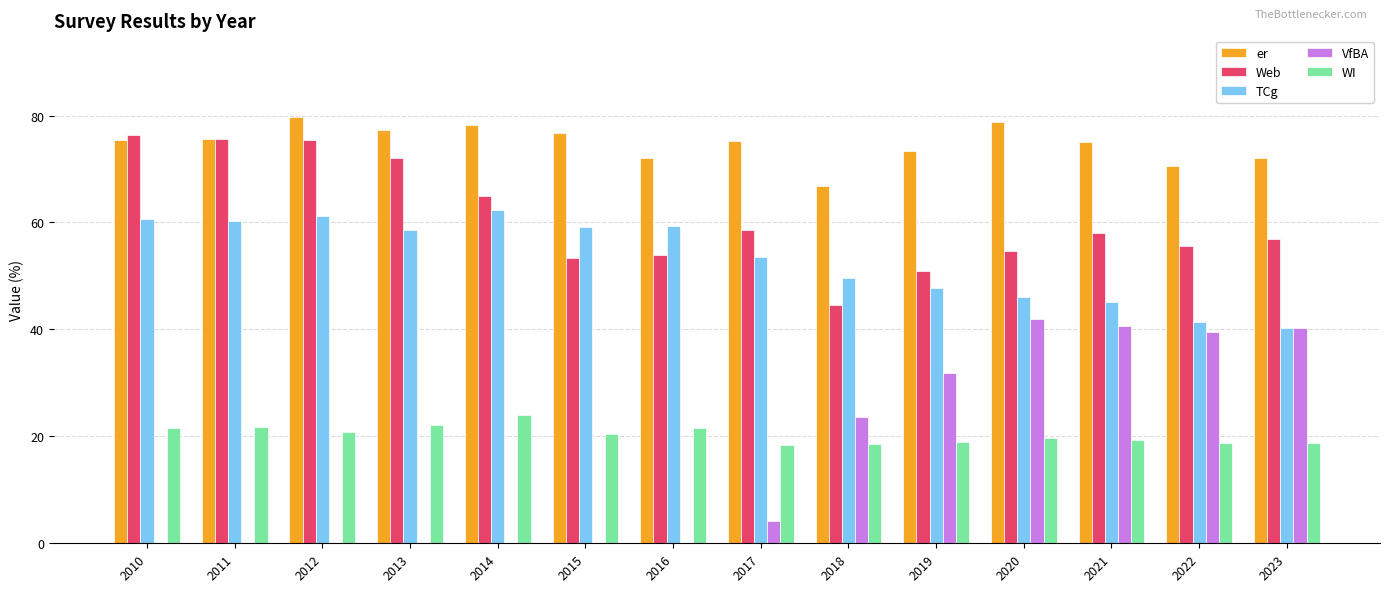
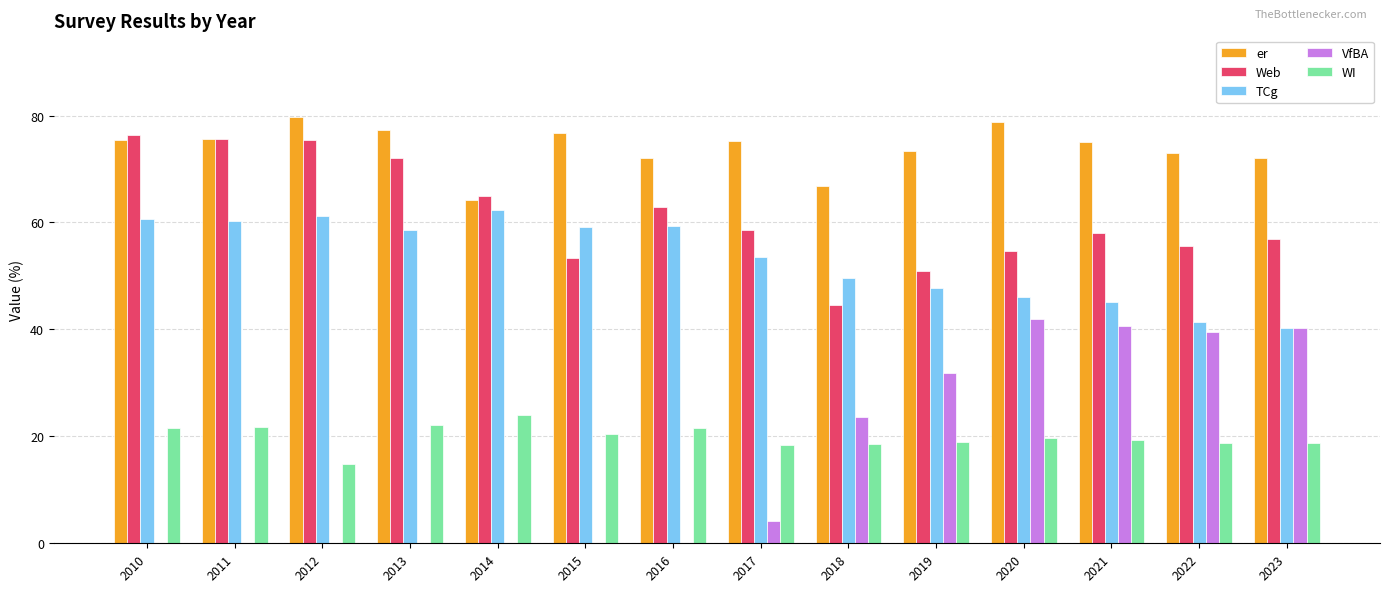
  {
    "er": {
      "2010": 75,
      "2011": 76,
      "2012": 80,
      "2013": 77,
-     "2014": 78,
+     "2014": 64,
      "2015": 77,
      "2016": 72,
      "2017": 75,
      "2018": 67,
      "2019": 73,
      "2020": 79,
      "2021": 75,
-     "2022": 71,
+     "2022": 73,
      "2023": 72
    },
    "Web": {
      "2010": 76,
      "2011": 76,
      "2012": 76,
      "2013": 72,
      "2014": 65,
      "2015": 53,
-     "2016": 54,
+     "2016": 63,
      "2017": 59,
      "2018": 45,
      "2019": 51,
      "2020": 55,
      "2021": 58,
      "2022": 56,
      "2023": 57
    },
    "TCg": {
      "2010": 61,
      "2011": 60,
      "2012": 61,
      "2013": 59,
      "2014": 62,
      "2015": 59,
      "2016": 59,
      "2017": 54,
      "2018": 50,
      "2019": 48,
      "2020": 46,
      "2021": 45,
      "2022": 41,
      "2023": 40
    },
    "VfBA": {
      "2010": 0,
      "2011": 0,
      "2012": 0,
      "2013": 0,
      "2014": 0,
      "2015": 0,
      "2016": 0,
      "2017": 4,
      "2018": 24,
      "2019": 32,
      "2020": 42,
      "2021": 41,
      "2022": 40,
      "2023": 40
    },
    "WI": {
      "2010": 22,
      "2011": 22,
-     "2012": 21,
+     "2012": 15,
      "2013": 22,
      "2014": 24,
      "2015": 21,
      "2016": 22,
      "2017": 18,
      "2018": 19,
      "2019": 19,
      "2020": 20,
      "2021": 19,
      "2022": 19,
      "2023": 19
    }
  }
